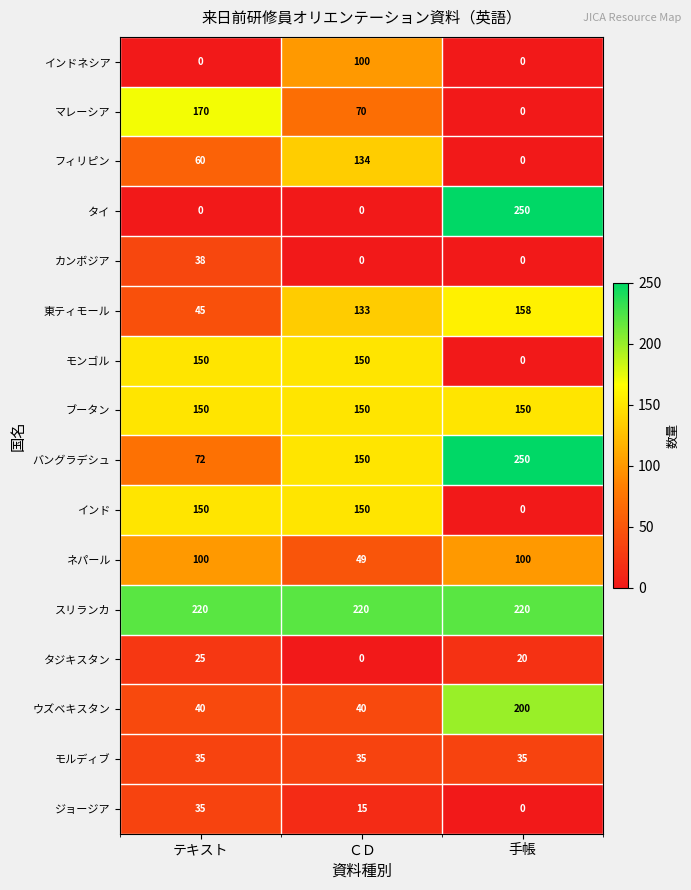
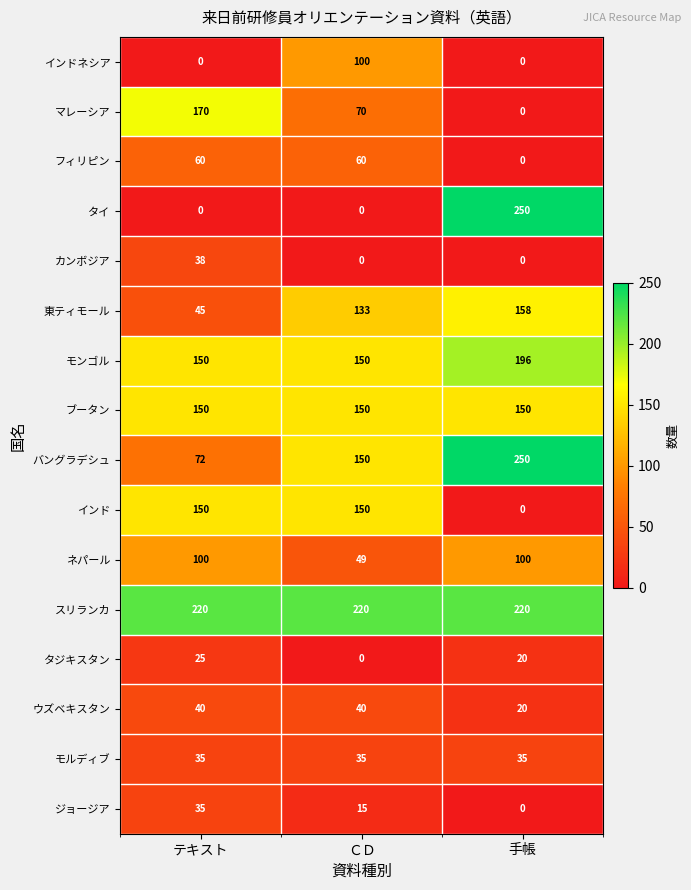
  {
    "インドネシア": {
      "テキスト": 0,
      "ＣＤ": 100,
      "手帳": 0
    },
    "マレーシア": {
      "テキスト": 170,
      "ＣＤ": 70,
      "手帳": 0
    },
    "フィリピン": {
      "テキスト": 60,
-     "ＣＤ": 134,
+     "ＣＤ": 60,
      "手帳": 0
    },
    "タイ": {
      "テキスト": 0,
      "ＣＤ": 0,
      "手帳": 250
    },
    "カンボジア": {
      "テキスト": 38,
      "ＣＤ": 0,
      "手帳": 0
    },
    "東ティモール": {
      "テキスト": 45,
      "ＣＤ": 133,
      "手帳": 158
    },
    "モンゴル": {
      "テキスト": 150,
      "ＣＤ": 150,
-     "手帳": 0
+     "手帳": 196
    },
    "ブータン": {
      "テキスト": 150,
      "ＣＤ": 150,
      "手帳": 150
    },
    "バングラデシュ": {
      "テキスト": 72,
      "ＣＤ": 150,
      "手帳": 250
    },
    "インド": {
      "テキスト": 150,
      "ＣＤ": 150,
      "手帳": 0
    },
    "ネパール": {
      "テキスト": 100,
      "ＣＤ": 49,
      "手帳": 100
    },
    "スリランカ": {
      "テキスト": 220,
      "ＣＤ": 220,
      "手帳": 220
    },
    "タジキスタン": {
      "テキスト": 25,
      "ＣＤ": 0,
      "手帳": 20
    },
    "ウズベキスタン": {
      "テキスト": 40,
      "ＣＤ": 40,
-     "手帳": 200
+     "手帳": 20
    },
    "モルディブ": {
      "テキスト": 35,
      "ＣＤ": 35,
      "手帳": 35
    },
    "ジョージア": {
      "テキスト": 35,
      "ＣＤ": 15,
      "手帳": 0
    }
  }
